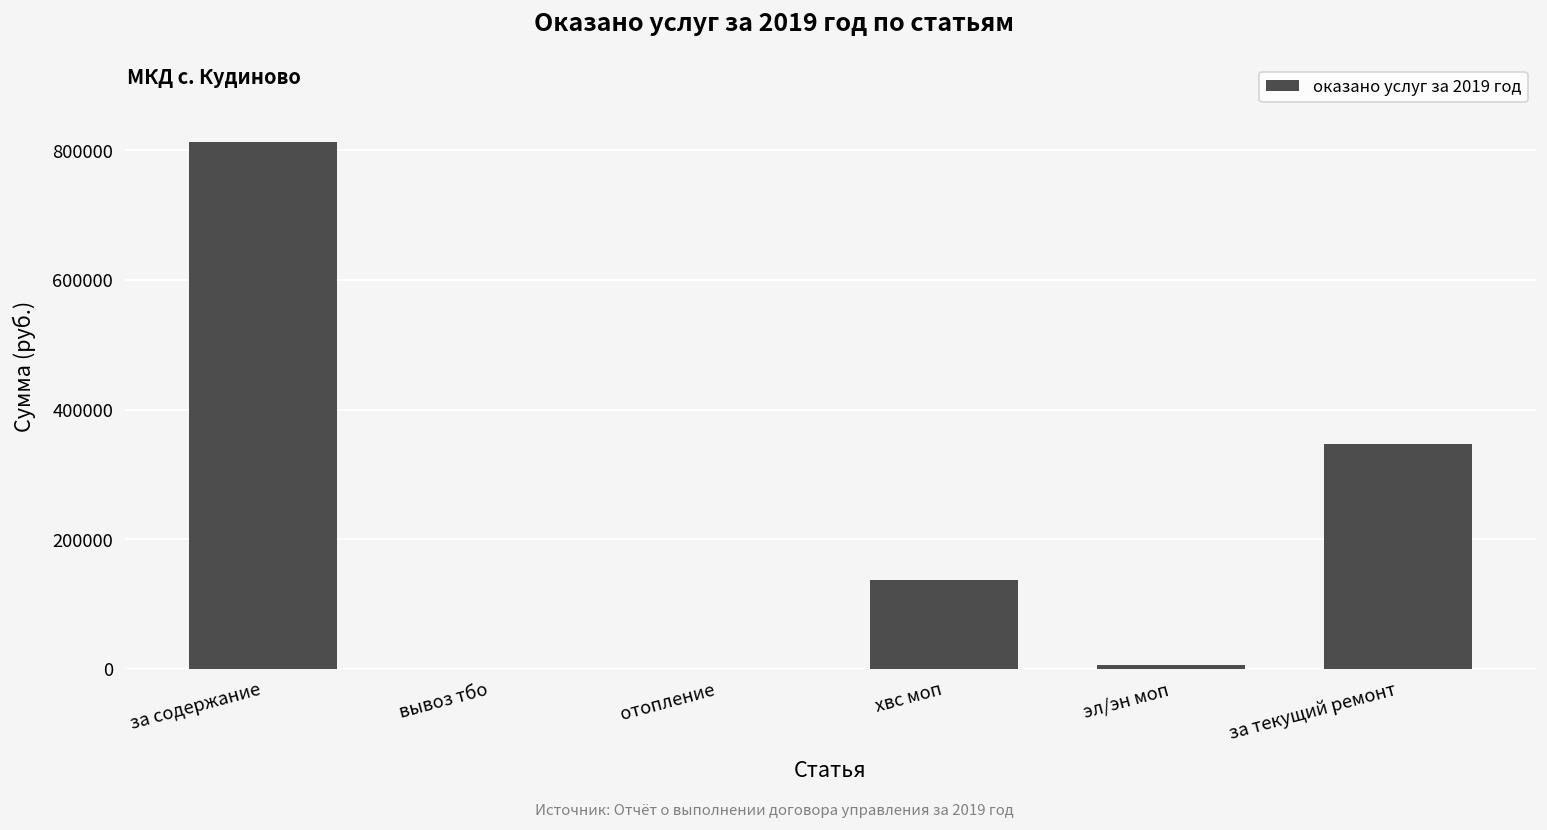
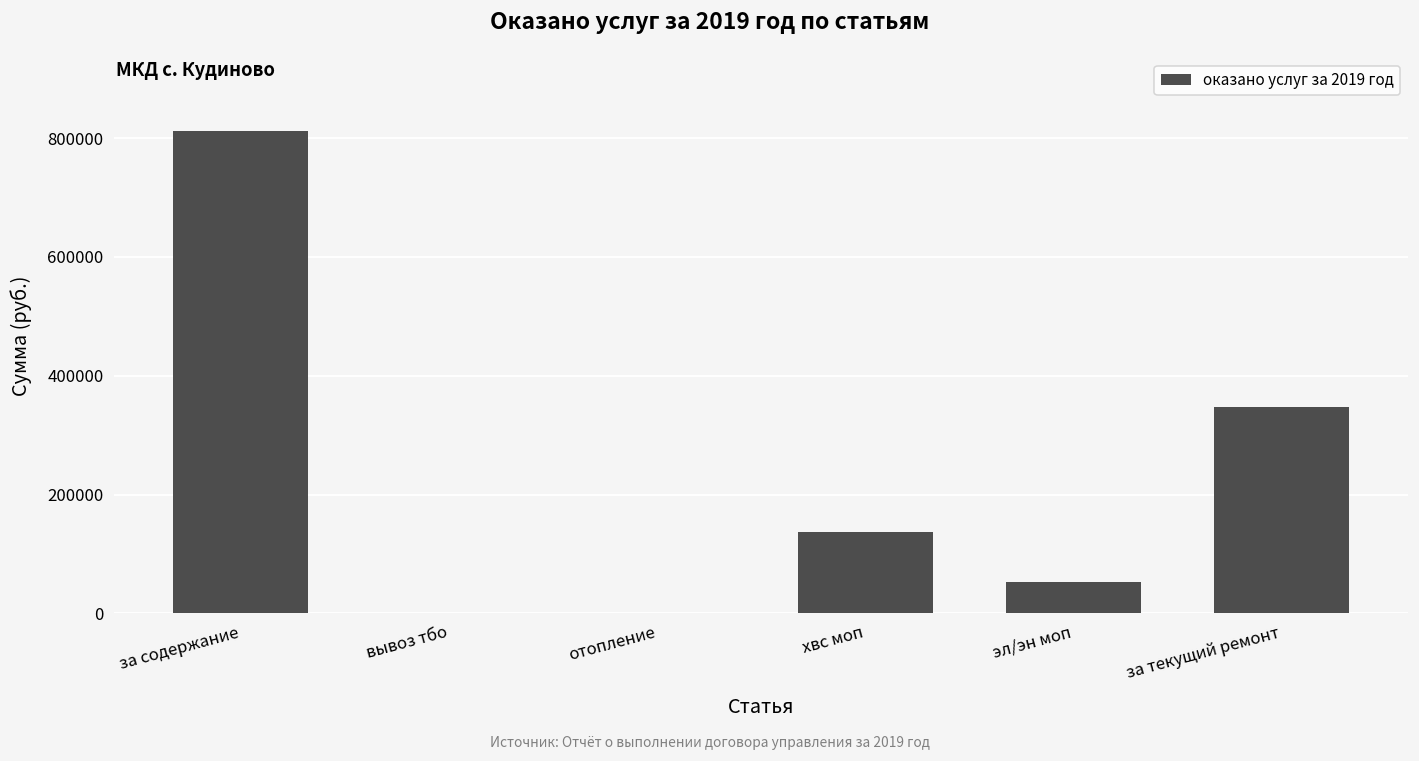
  {
    "за содержание": 810000,
    "вывоз тбо": 0,
    "отопление": 0,
    "хвс моп": 140000,
-   "эл/эн моп": 10000,
+   "эл/эн моп": 50000,
    "за текущий ремонт": 350000
  }
